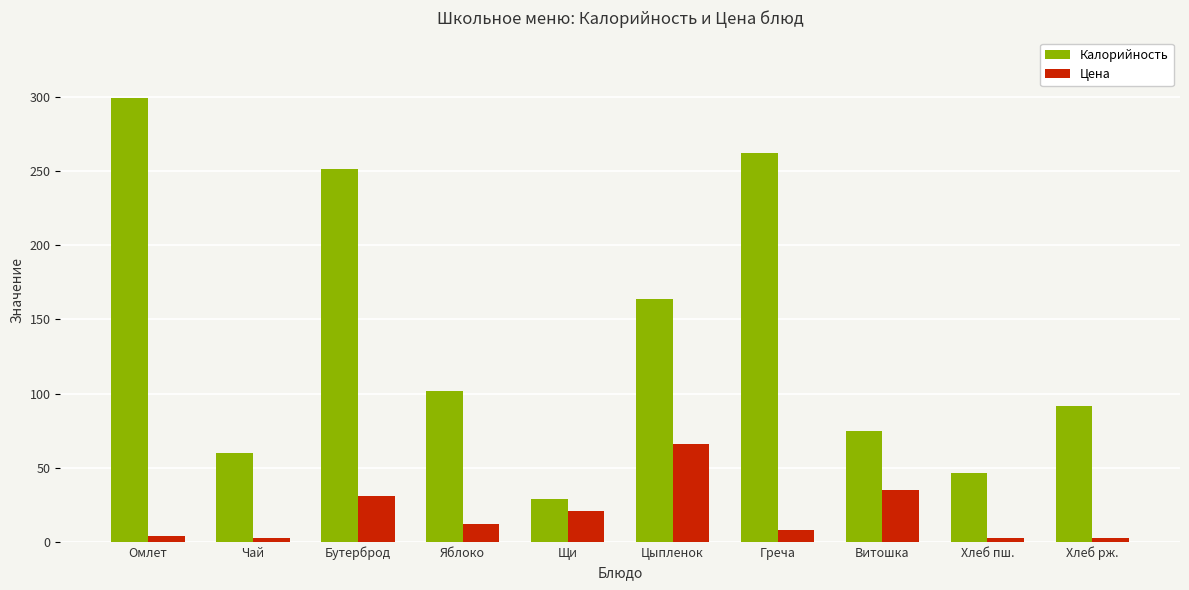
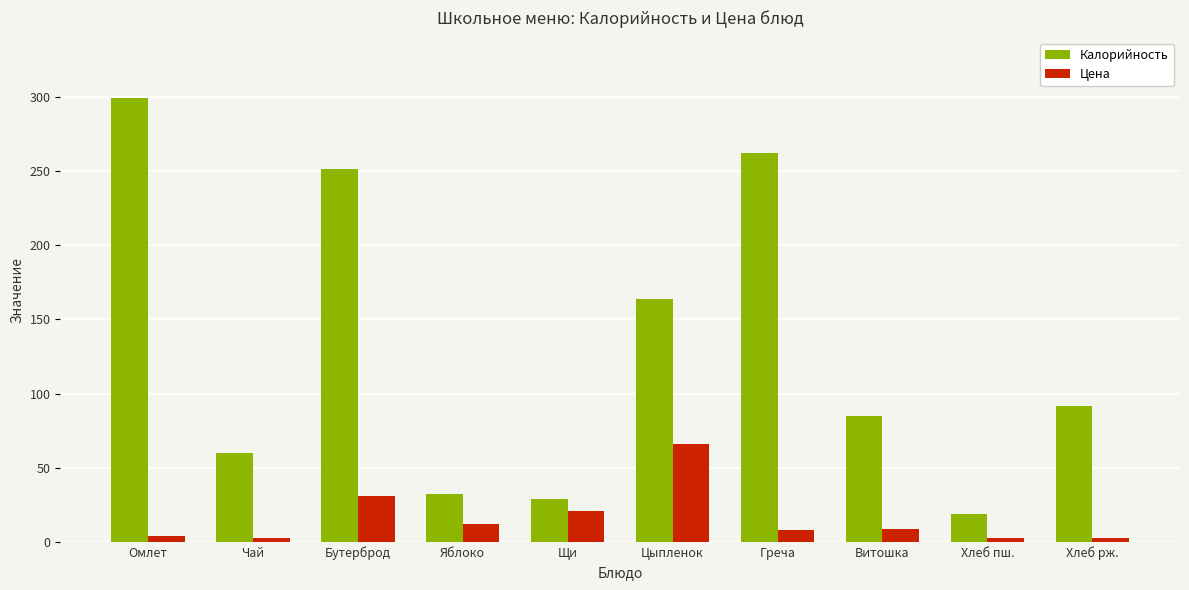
  {
    "Калорийность": {
      "Омлет": 299,
      "Чай": 60,
      "Бутерброд": 251,
-     "Яблоко": 102,
+     "Яблоко": 32,
      "Щи": 29,
      "Цыпленок": 164,
      "Греча": 263,
-     "Витошка": 75,
-     "Хлеб пш.": 47,
+     "Витошка": 85,
+     "Хлеб пш.": 19,
      "Хлеб рж.": 92
    },
    "Цена": {
      "Омлет": 4,
      "Чай": 3,
      "Бутерброд": 31,
      "Яблоко": 12,
      "Щи": 21,
      "Цыпленок": 66,
      "Греча": 8,
-     "Витошка": 35,
+     "Витошка": 8,
      "Хлеб пш.": 2,
      "Хлеб рж.": 3
    }
  }
